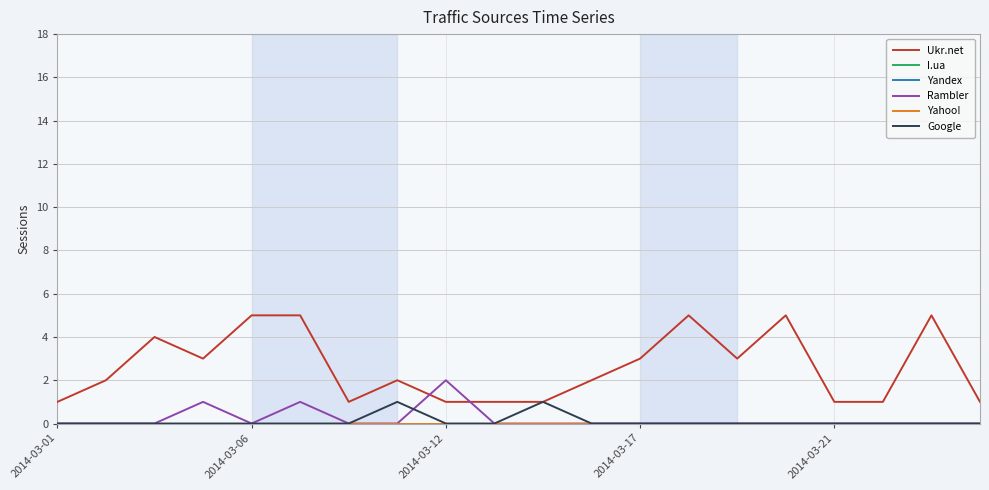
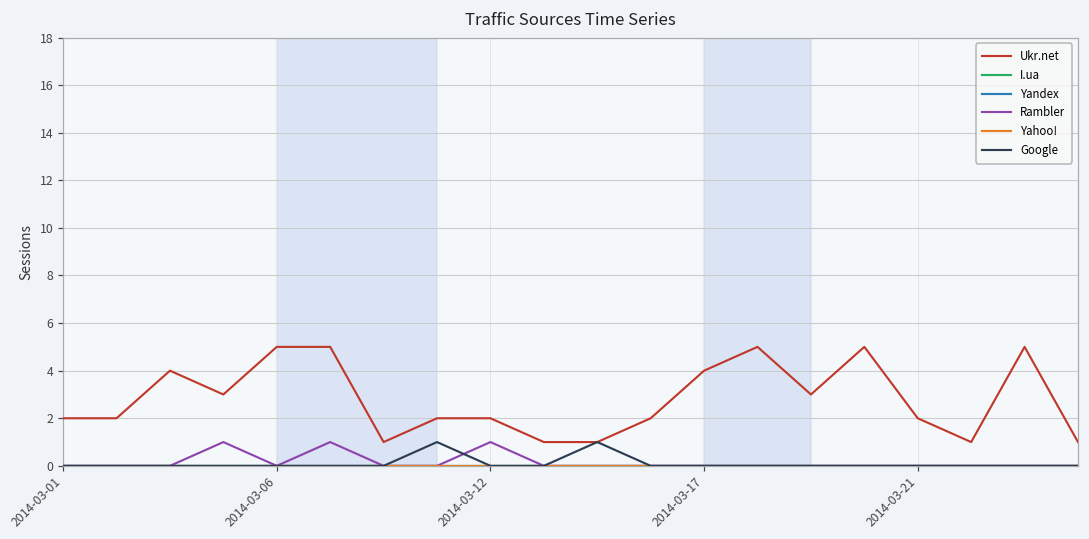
  {
    "Ukr.net": {
-     "2014-03-01": 1,
+     "2014-03-01": 2,
      "2014-03-06": 5,
-     "2014-03-12": 1,
-     "2014-03-17": 3,
-     "2014-03-21": 1
+     "2014-03-12": 2,
+     "2014-03-17": 4,
+     "2014-03-21": 2
    },
    "Rambler": {
-     "2014-03-12": 2
+     "2014-03-12": 1
    }
  }
